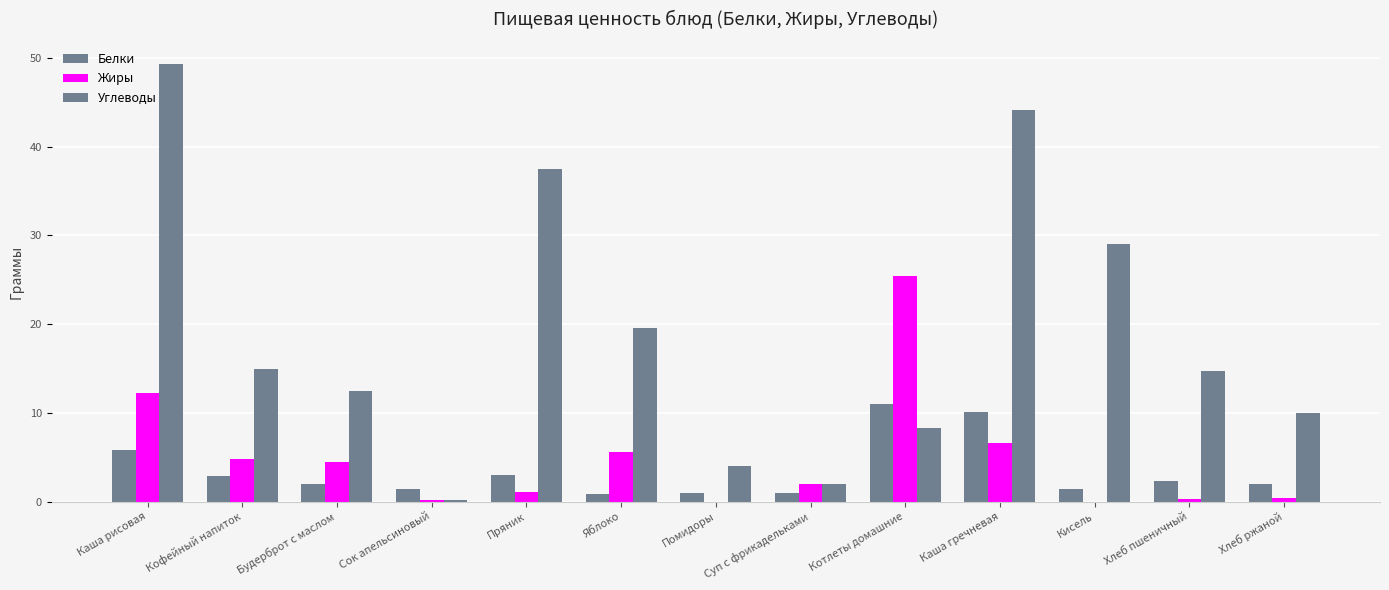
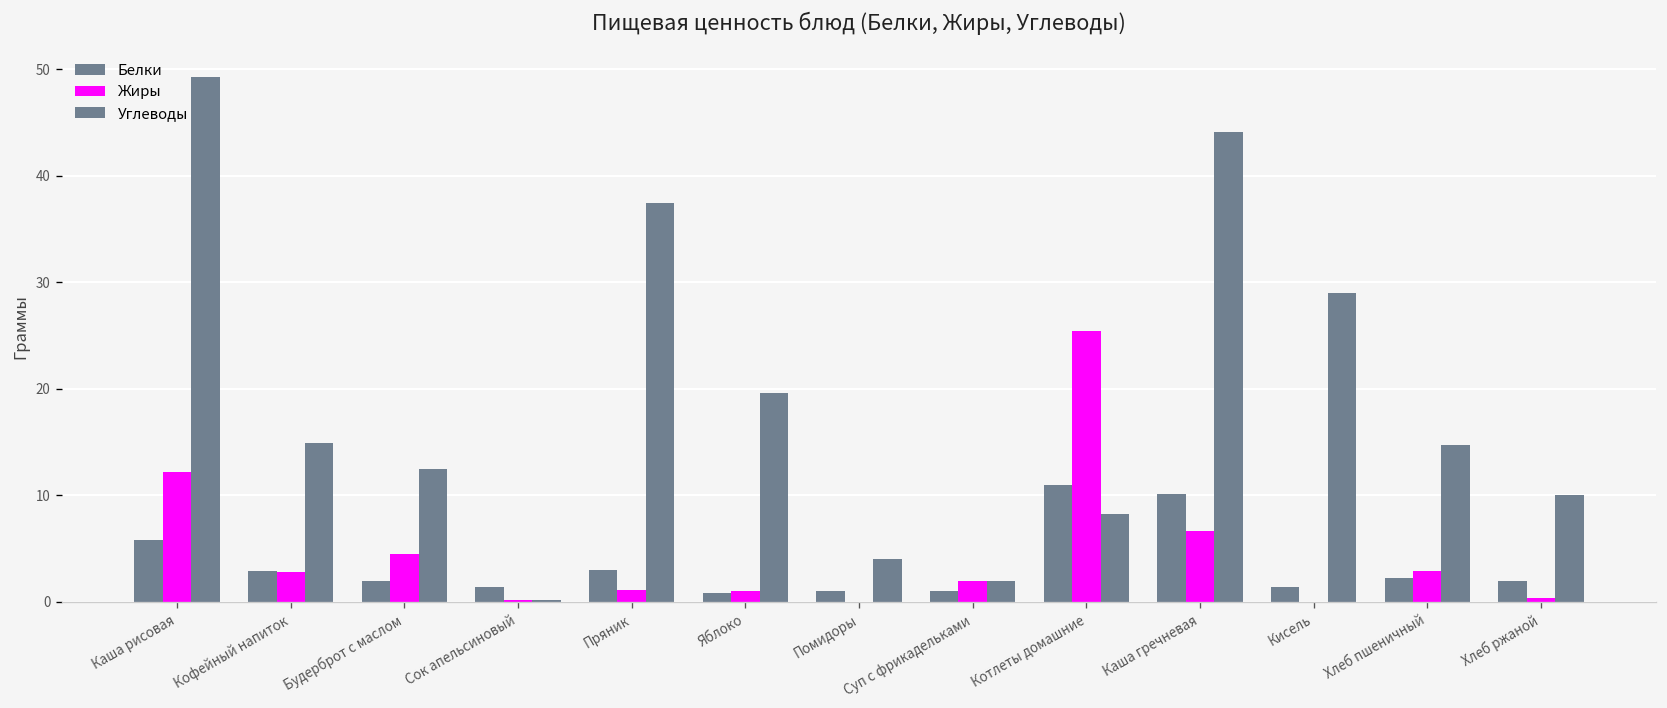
  {
    "Жиры": {
      "Каша рисовая": 12,
-     "Кофейный напиток": 5,
+     "Кофейный напиток": 3,
      "Будерброт с маслом": 4,
      "Пряник": 1,
-     "Яблоко": 6,
+     "Яблоко": 1,
      "Помидоры": 0,
      "Суп с фрикадельками": 2,
      "Котлеты домашние": 25,
      "Каша гречневая": 7,
      "Кисель": 0,
-     "Хлеб пшеничный": 0,
+     "Хлеб пшеничный": 3,
      "Хлеб ржаной": 0
    }
  }
